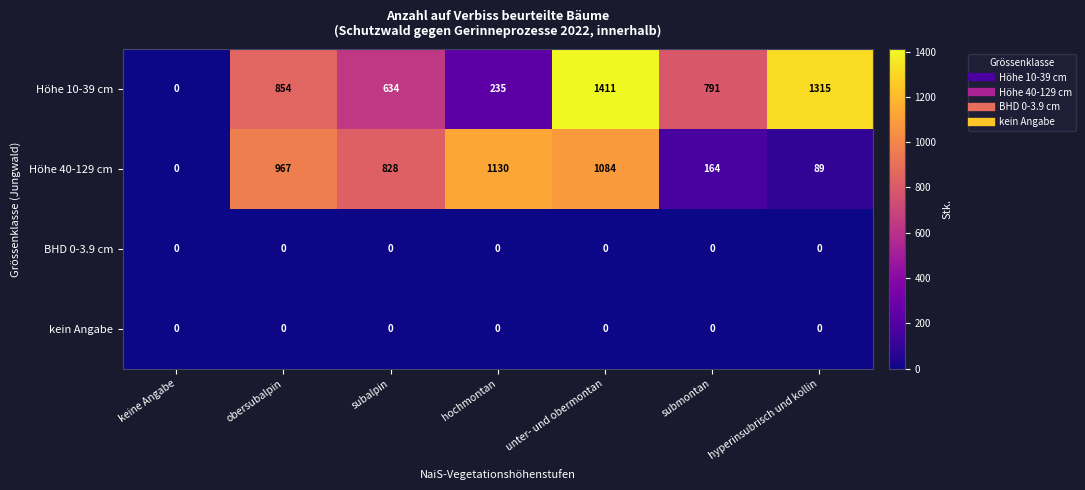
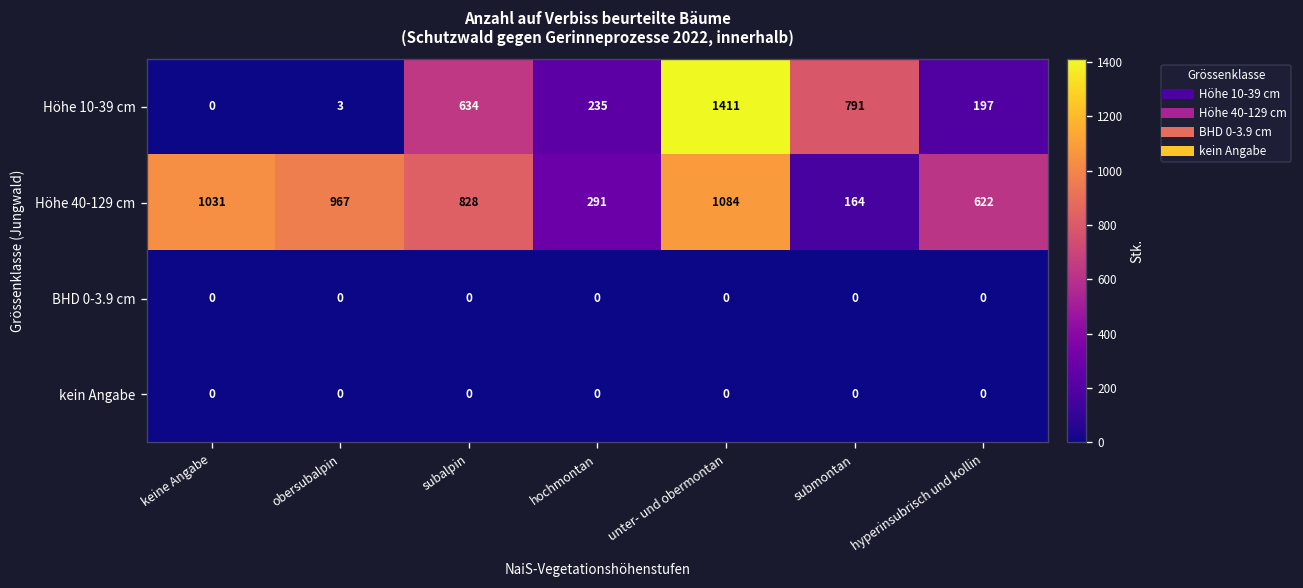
  {
    "Höhe 10-39 cm": {
      "keine Angabe": 0,
-     "obersubalpin": 854,
+     "obersubalpin": 3,
      "subalpin": 634,
      "hochmontan": 235,
      "unter- und obermontan": 1411,
      "submontan": 791,
-     "hyperinsubrisch und kollin": 1315
+     "hyperinsubrisch und kollin": 197
    },
    "Höhe 40-129 cm": {
-     "keine Angabe": 0,
+     "keine Angabe": 1031,
      "obersubalpin": 967,
      "subalpin": 828,
-     "hochmontan": 1130,
+     "hochmontan": 291,
      "unter- und obermontan": 1084,
      "submontan": 164,
-     "hyperinsubrisch und kollin": 89
+     "hyperinsubrisch und kollin": 622
    },
    "BHD 0-3.9 cm": {
      "keine Angabe": 0,
      "obersubalpin": 0,
      "subalpin": 0,
      "hochmontan": 0,
      "unter- und obermontan": 0,
      "submontan": 0,
      "hyperinsubrisch und kollin": 0
    },
    "kein Angabe": {
      "keine Angabe": 0,
      "obersubalpin": 0,
      "subalpin": 0,
      "hochmontan": 0,
      "unter- und obermontan": 0,
      "submontan": 0,
      "hyperinsubrisch und kollin": 0
    }
  }
